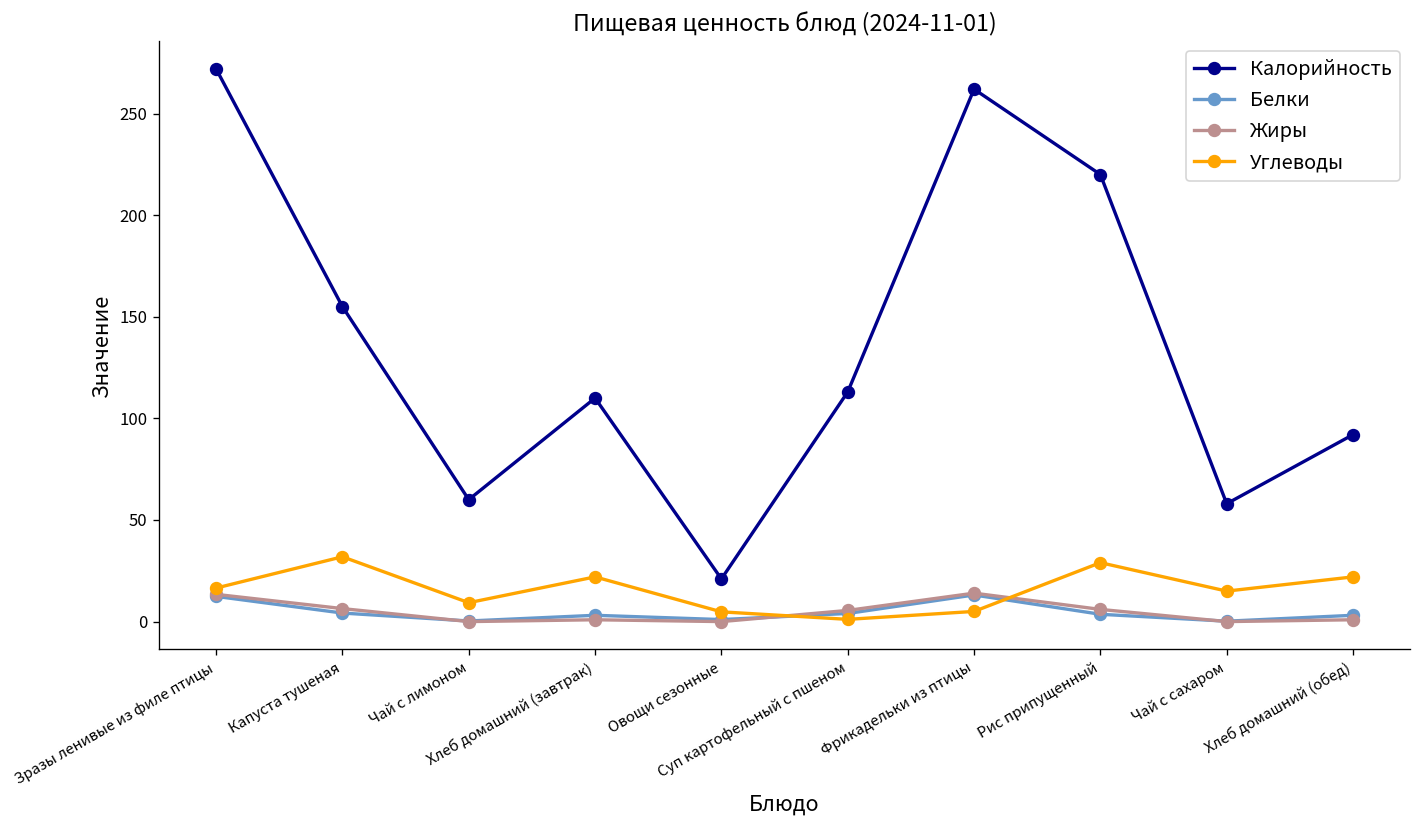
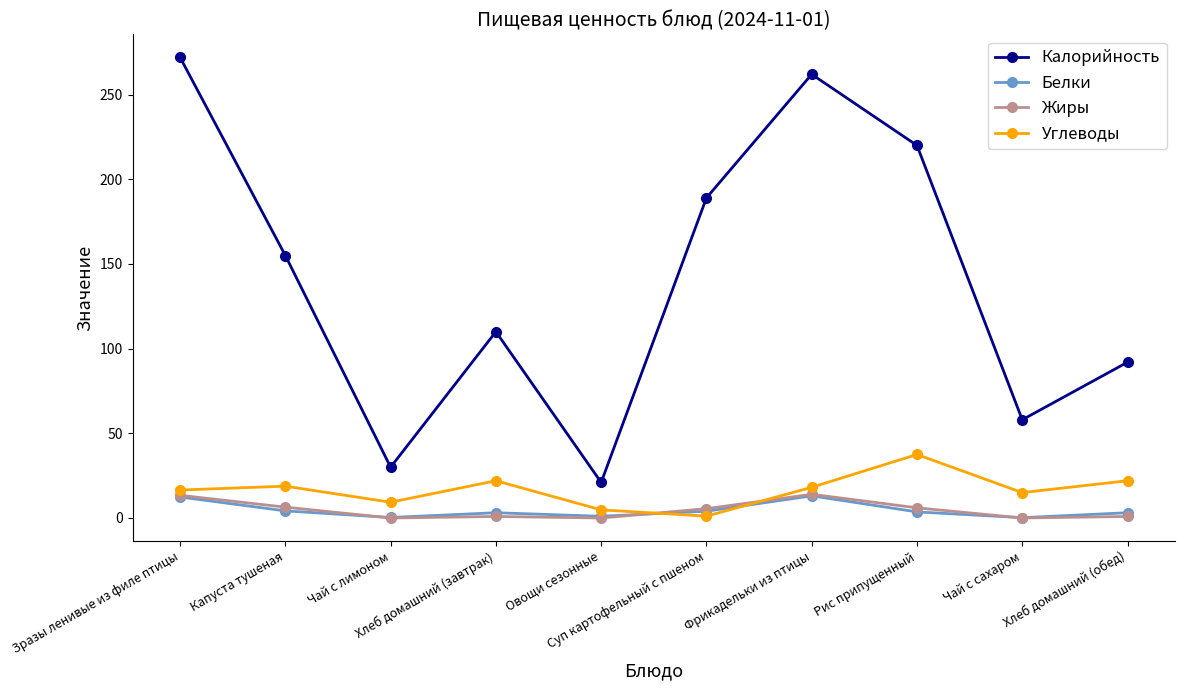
  {
    "Калорийность": {
      "Зразы ленивые из филе птицы": 272,
      "Капуста тушеная": 155,
-     "Чай с лимоном": 60,
+     "Чай с лимоном": 30,
      "Хлеб домашний (завтрак)": 110,
      "Овощи сезонные": 21,
-     "Суп картофельный с пшеном": 113,
+     "Суп картофельный с пшеном": 189,
      "Фрикадельки из птицы": 262,
      "Рис припущенный": 220,
      "Чай с сахаром": 58,
      "Хлеб домашний (обед)": 92
    },
    "Белки": {
      "Капуста тушеная": 4,
      "Хлеб домашний (завтрак)": 3,
      "Рис припущенный": 4,
      "Хлеб домашний (обед)": 3
    },
    "Жиры": {
      "Капуста тушеная": 6,
      "Хлеб домашний (завтрак)": 1,
      "Рис припущенный": 6,
      "Хлеб домашний (обед)": 1
    },
    "Углеводы": {
      "Зразы ленивые из филе птицы": 17,
-     "Капуста тушеная": 32,
+     "Капуста тушеная": 19,
      "Чай с лимоном": 9,
      "Хлеб домашний (завтрак)": 22,
      "Овощи сезонные": 5,
      "Суп картофельный с пшеном": 1,
-     "Фрикадельки из птицы": 5,
-     "Рис припущенный": 29,
+     "Фрикадельки из птицы": 18,
+     "Рис припущенный": 38,
      "Чай с сахаром": 15,
      "Хлеб домашний (обед)": 22
    }
  }
